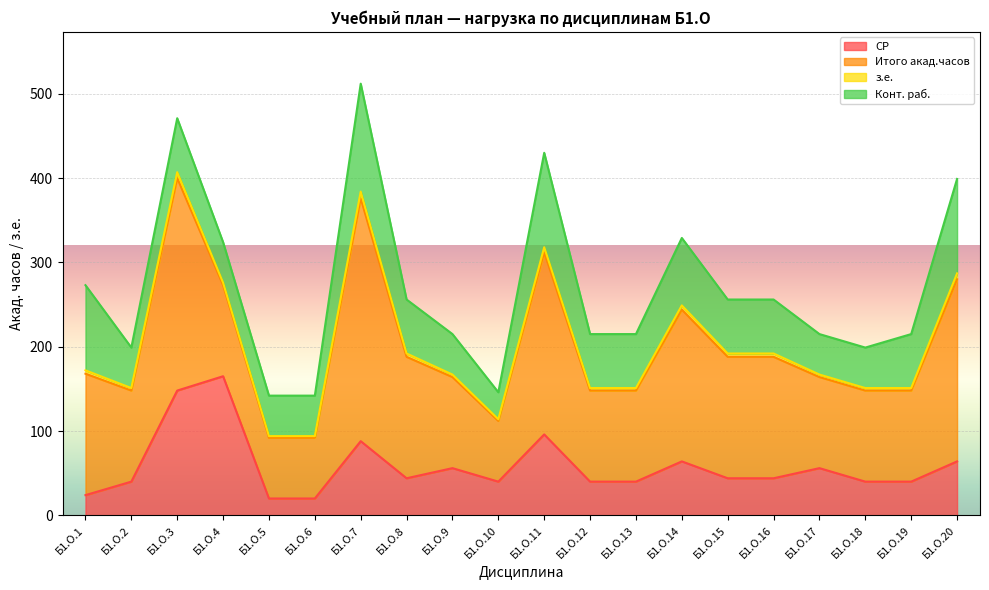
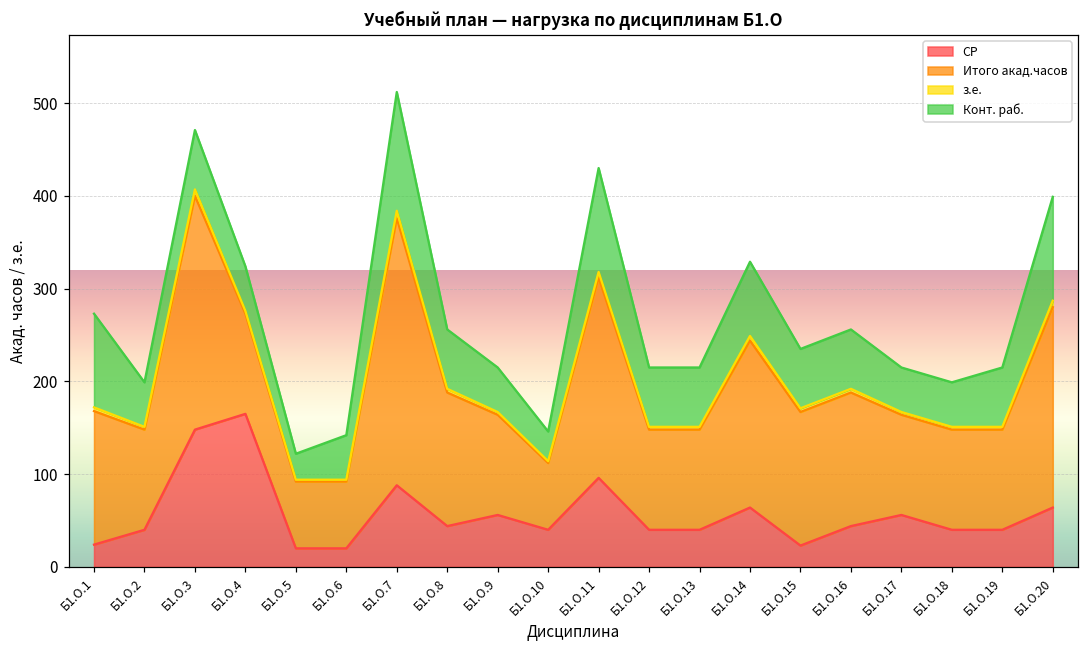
  {
    "СР": {
      "Б1.О.1": 20,
      "Б1.О.2": 40,
      "Б1.О.3": 150,
      "Б1.О.4": 170,
      "Б1.О.5": 20,
      "Б1.О.6": 20,
      "Б1.О.7": 90,
      "Б1.О.8": 40,
      "Б1.О.9": 60,
      "Б1.О.10": 40,
      "Б1.О.11": 100,
      "Б1.О.12": 40,
      "Б1.О.13": 40,
      "Б1.О.14": 60,
-     "Б1.О.15": 40,
+     "Б1.О.15": 20,
      "Б1.О.16": 40,
      "Б1.О.17": 60,
      "Б1.О.18": 40,
      "Б1.О.19": 40,
      "Б1.О.20": 60
    },
    "Итого акад.часов": {
      "Б1.О.1": 140,
      "Б1.О.2": 110,
      "Б1.О.3": 250,
      "Б1.О.4": 110,
      "Б1.О.7": 290,
      "Б1.О.8": 140,
      "Б1.О.11": 220,
      "Б1.О.12": 110,
      "Б1.О.13": 110,
      "Б1.О.14": 180,
      "Б1.О.15": 140,
      "Б1.О.16": 140,
      "Б1.О.18": 110,
      "Б1.О.19": 110,
      "Б1.О.20": 220
    },
    "з.е.": {
      "Б1.О.1": 0,
      "Б1.О.2": 0,
      "Б1.О.3": 10,
      "Б1.О.4": 0,
      "Б1.О.7": 10,
      "Б1.О.8": 0,
      "Б1.О.11": 10,
      "Б1.О.12": 0,
      "Б1.О.13": 0,
      "Б1.О.14": 10,
      "Б1.О.15": 0,
      "Б1.О.16": 0,
      "Б1.О.18": 0,
      "Б1.О.19": 0,
      "Б1.О.20": 10
    },
    "Конт. раб.": {
      "Б1.О.1": 100,
      "Б1.О.2": 50,
      "Б1.О.3": 60,
      "Б1.О.4": 50,
-     "Б1.О.5": 50,
+     "Б1.О.5": 30,
      "Б1.О.6": 50,
      "Б1.О.7": 130,
      "Б1.О.8": 60,
      "Б1.О.9": 50,
      "Б1.О.10": 30,
      "Б1.О.11": 110,
      "Б1.О.12": 60,
      "Б1.О.13": 60,
      "Б1.О.14": 80,
      "Б1.О.15": 60,
      "Б1.О.16": 60,
      "Б1.О.17": 50,
      "Б1.О.18": 50,
      "Б1.О.19": 60,
      "Б1.О.20": 110
    }
  }
